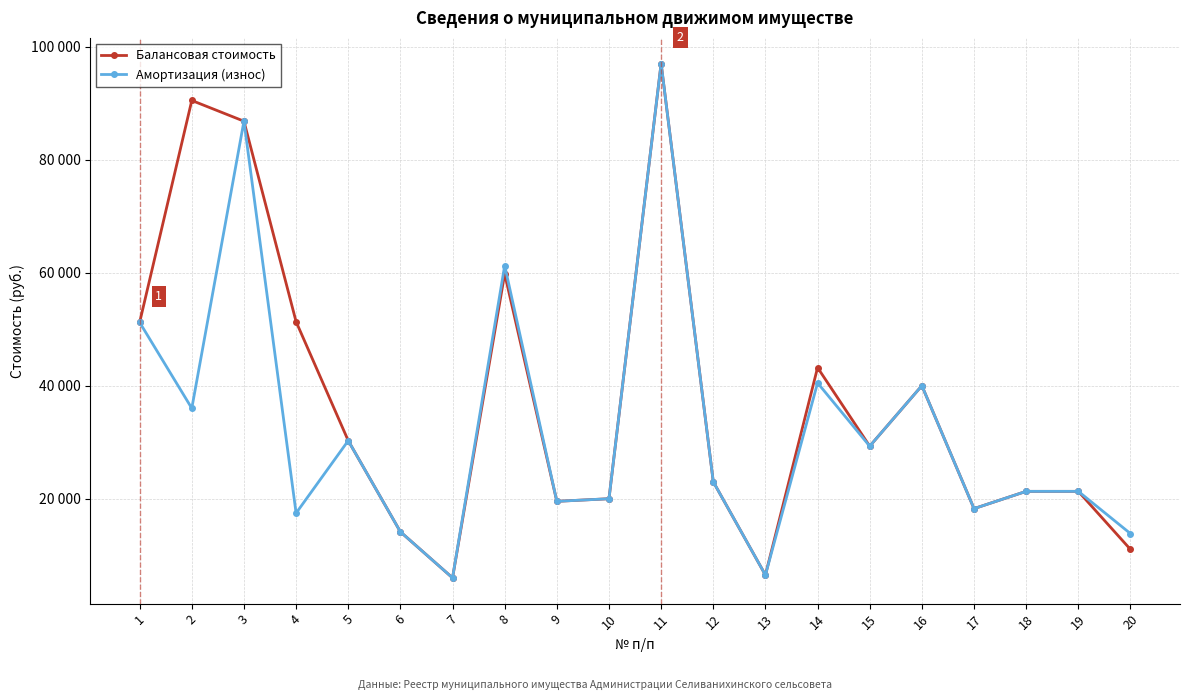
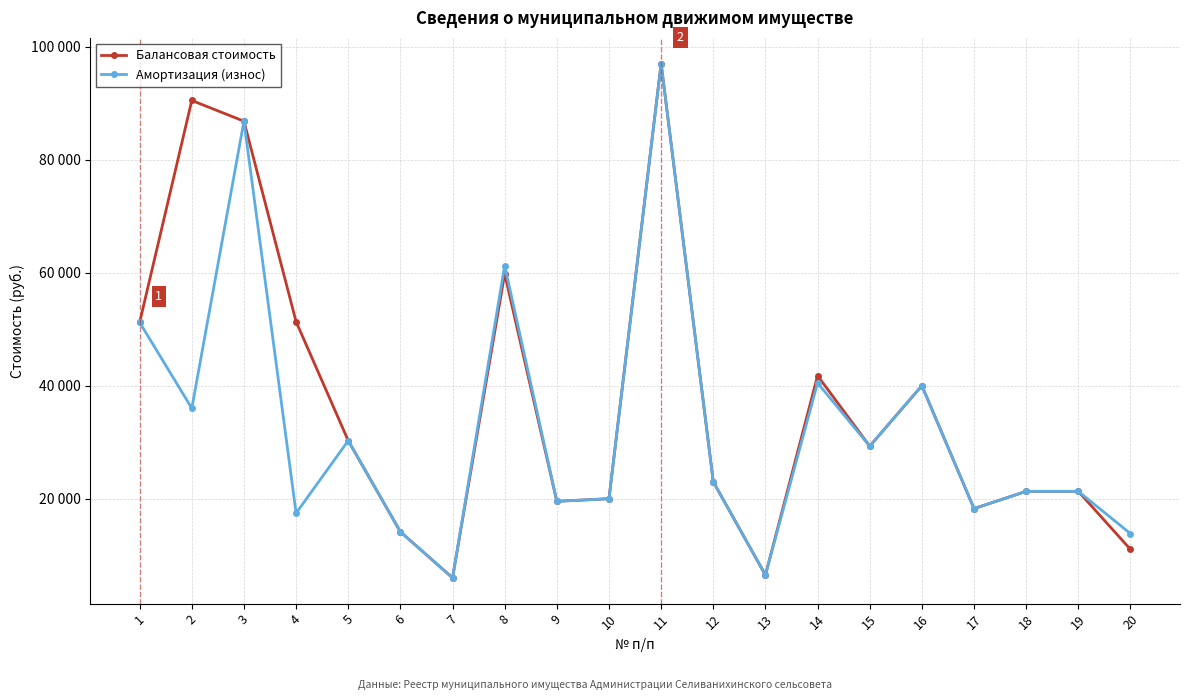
  {
    "Балансовая стоимость": {
      "2": 90000,
      "4": 51000,
      "8": 60000,
-     "14": 43000,
+     "14": 42000,
      "20": 11000
    },
    "Амортизация (износ)": {
      "2": 36000,
      "4": 17000,
      "8": 61000,
      "14": 40000,
      "20": 14000
    }
  }
